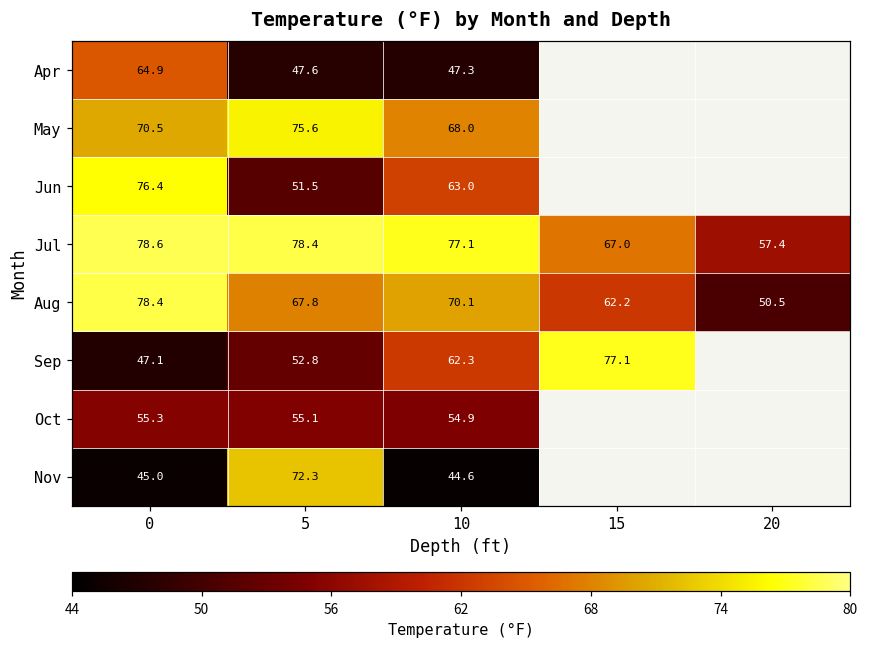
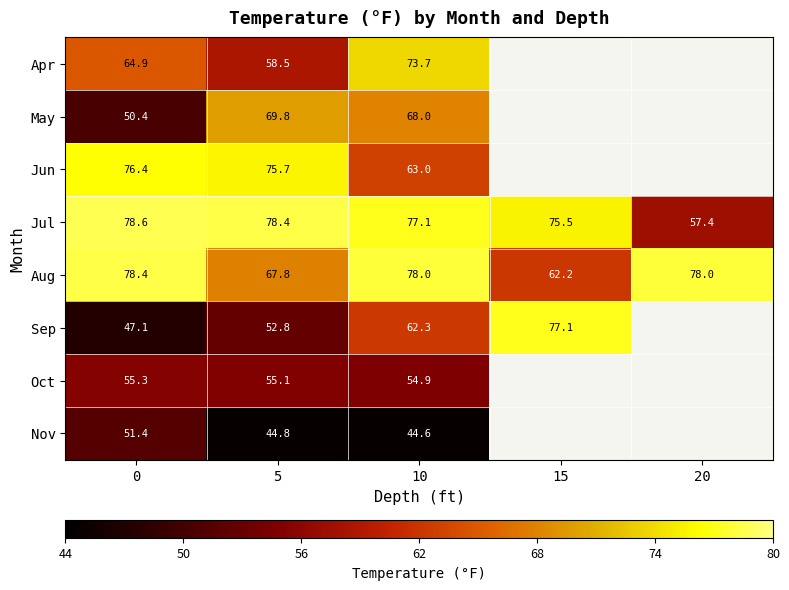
  {
    "Apr": {
      "0": 64.9,
-     "5": 47.6,
-     "10": 47.3
+     "5": 58.5,
+     "10": 73.7
    },
    "May": {
-     "0": 70.5,
-     "5": 75.6,
+     "0": 50.4,
+     "5": 69.8,
      "10": 68.0
    },
    "Jun": {
      "0": 76.4,
-     "5": 51.5,
+     "5": 75.7,
      "10": 63.0
    },
    "Jul": {
      "0": 78.6,
      "5": 78.4,
      "10": 77.1,
-     "15": 67.0,
+     "15": 75.5,
      "20": 57.4
    },
    "Aug": {
      "0": 78.4,
      "5": 67.8,
-     "10": 70.1,
+     "10": 78.0,
      "15": 62.2,
-     "20": 50.5
+     "20": 78.0
    },
    "Sep": {
      "0": 47.1,
      "5": 52.8,
      "10": 62.3,
      "15": 77.1
    },
    "Oct": {
      "0": 55.3,
      "5": 55.1,
      "10": 54.9
    },
    "Nov": {
-     "0": 45.0,
-     "5": 72.3,
+     "0": 51.4,
+     "5": 44.8,
      "10": 44.6
    }
  }
